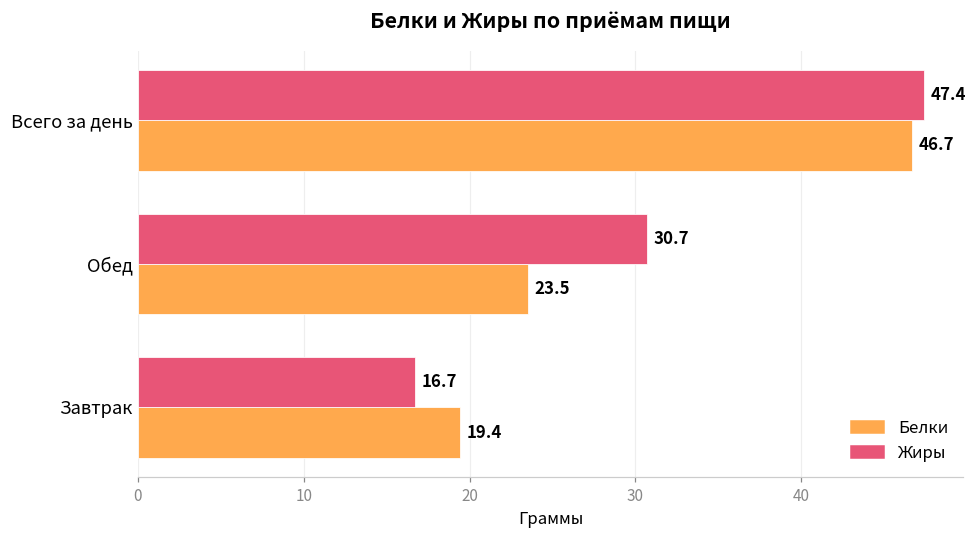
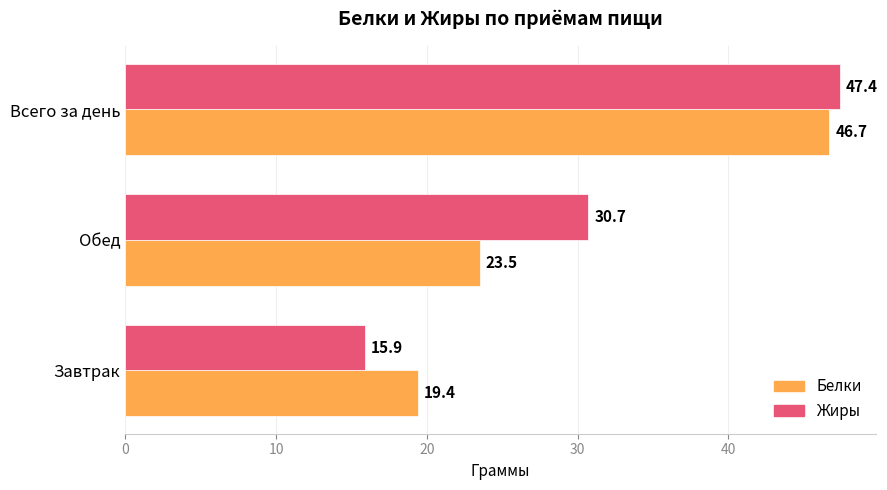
  {
    "Белки": {
      "Всего за день": 46.7,
      "Обед": 23.5,
      "Завтрак": 19.4
    },
    "Жиры": {
      "Всего за день": 47.4,
      "Обед": 30.7,
-     "Завтрак": 16.7
+     "Завтрак": 15.9
    }
  }
